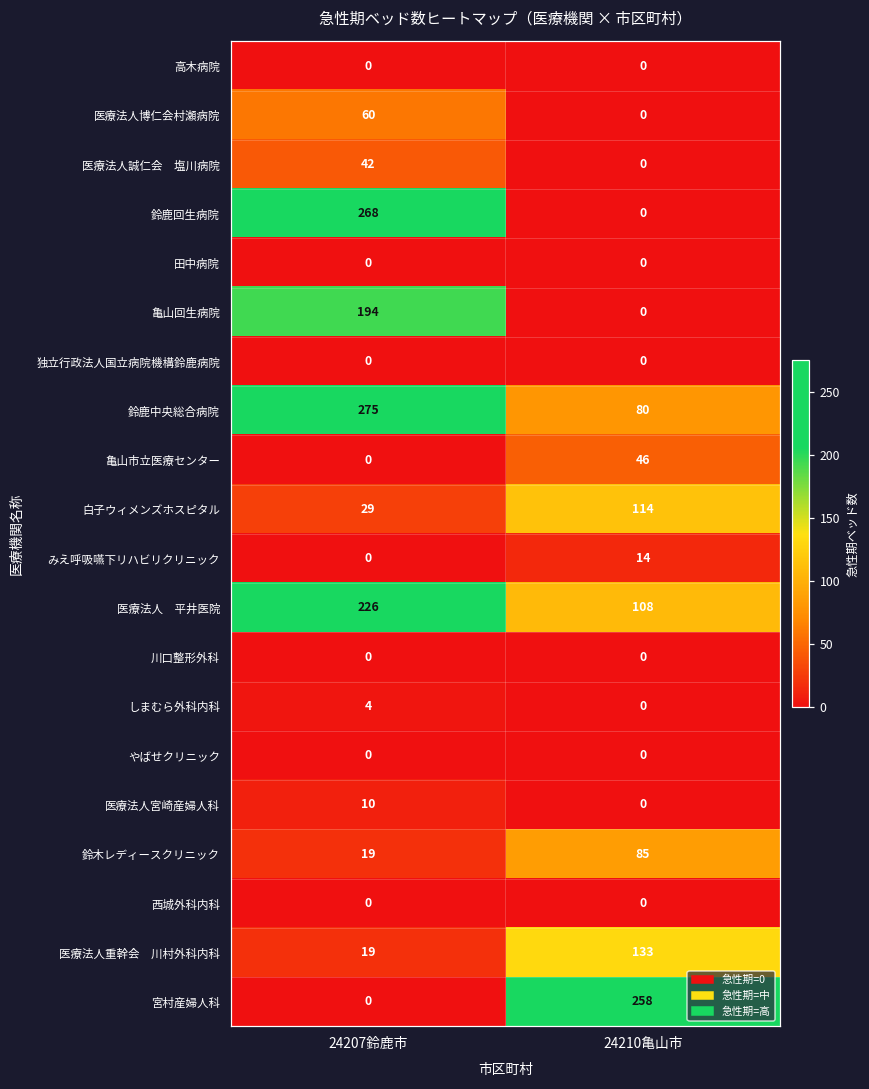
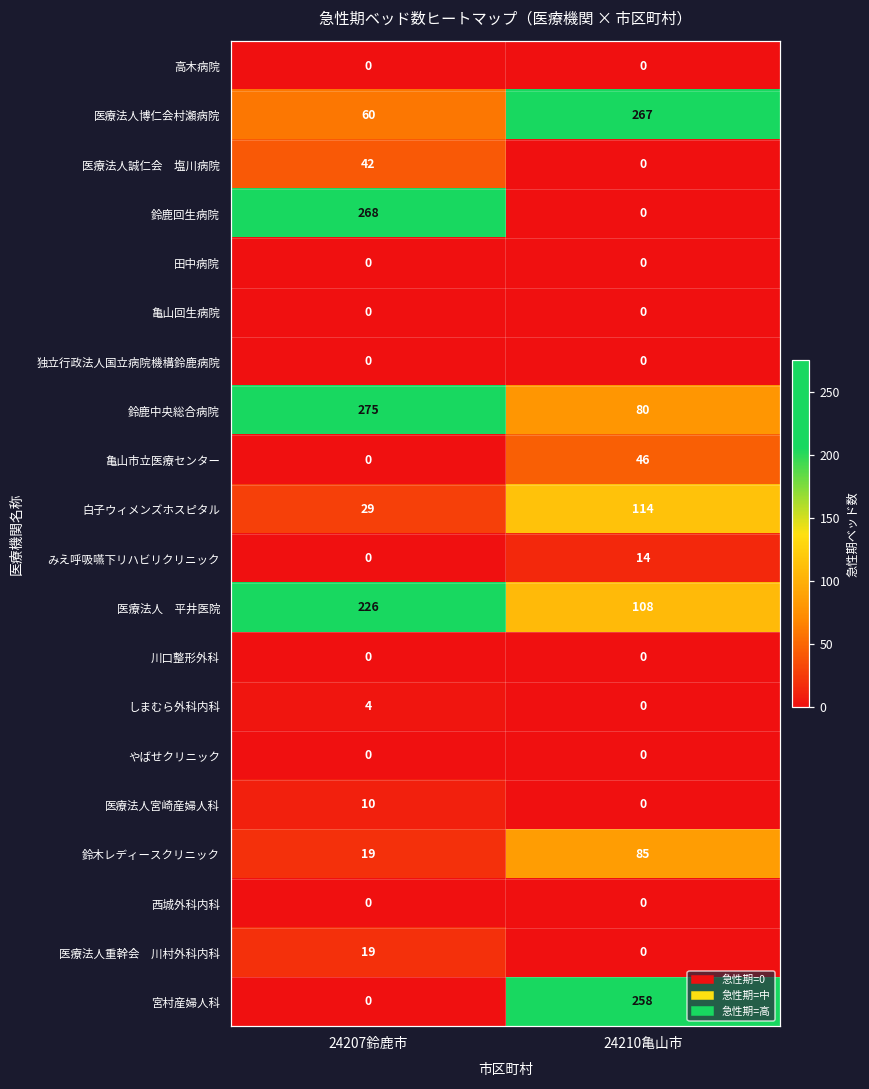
  {
    "高木病院": {
      "24207鈴鹿市": 0,
      "24210亀山市": 0
    },
    "医療法人博仁会村瀬病院": {
      "24207鈴鹿市": 60,
-     "24210亀山市": 0
+     "24210亀山市": 267
    },
    "医療法人誠仁会 塩川病院": {
      "24207鈴鹿市": 42,
      "24210亀山市": 0
    },
    "鈴鹿回生病院": {
      "24207鈴鹿市": 268,
      "24210亀山市": 0
    },
    "田中病院": {
      "24207鈴鹿市": 0,
      "24210亀山市": 0
    },
    "亀山回生病院": {
-     "24207鈴鹿市": 194,
+     "24207鈴鹿市": 0,
      "24210亀山市": 0
    },
    "独立行政法人国立病院機構鈴鹿病院": {
      "24207鈴鹿市": 0,
      "24210亀山市": 0
    },
    "鈴鹿中央総合病院": {
      "24207鈴鹿市": 275,
      "24210亀山市": 80
    },
    "亀山市立医療センター": {
      "24207鈴鹿市": 0,
      "24210亀山市": 46
    },
    "白子ウィメンズホスピタル": {
      "24207鈴鹿市": 29,
      "24210亀山市": 114
    },
    "みえ呼吸嚥下リハビリクリニック": {
      "24207鈴鹿市": 0,
      "24210亀山市": 14
    },
    "医療法人 平井医院": {
      "24207鈴鹿市": 226,
      "24210亀山市": 108
    },
    "川口整形外科": {
      "24207鈴鹿市": 0,
      "24210亀山市": 0
    },
    "しまむら外科内科": {
      "24207鈴鹿市": 4,
      "24210亀山市": 0
    },
    "やばせクリニック": {
      "24207鈴鹿市": 0,
      "24210亀山市": 0
    },
    "医療法人宮崎産婦人科": {
      "24207鈴鹿市": 10,
      "24210亀山市": 0
    },
    "鈴木レディースクリニック": {
      "24207鈴鹿市": 19,
      "24210亀山市": 85
    },
    "西城外科内科": {
      "24207鈴鹿市": 0,
      "24210亀山市": 0
    },
    "医療法人重幹会 川村外科内科": {
      "24207鈴鹿市": 19,
-     "24210亀山市": 133
+     "24210亀山市": 0
    },
    "宮村産婦人科": {
      "24207鈴鹿市": 0,
      "24210亀山市": 258
    }
  }
